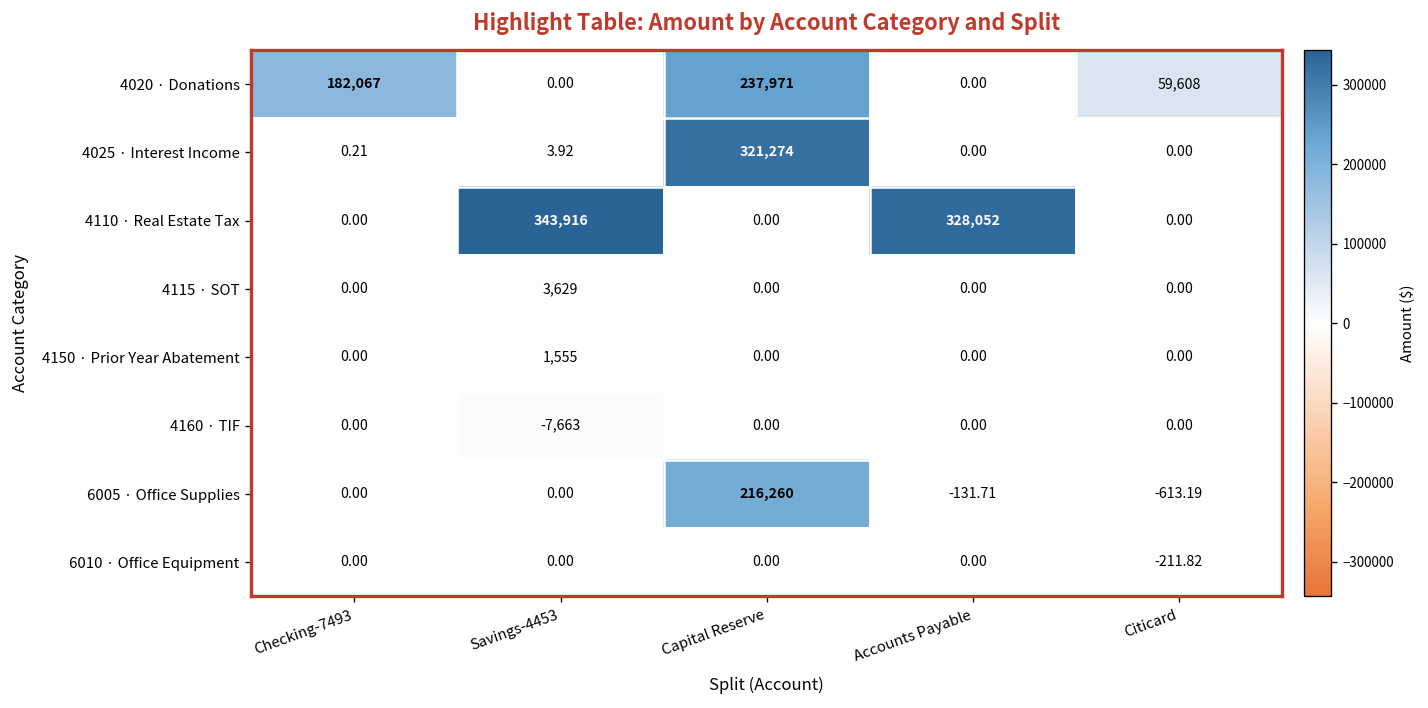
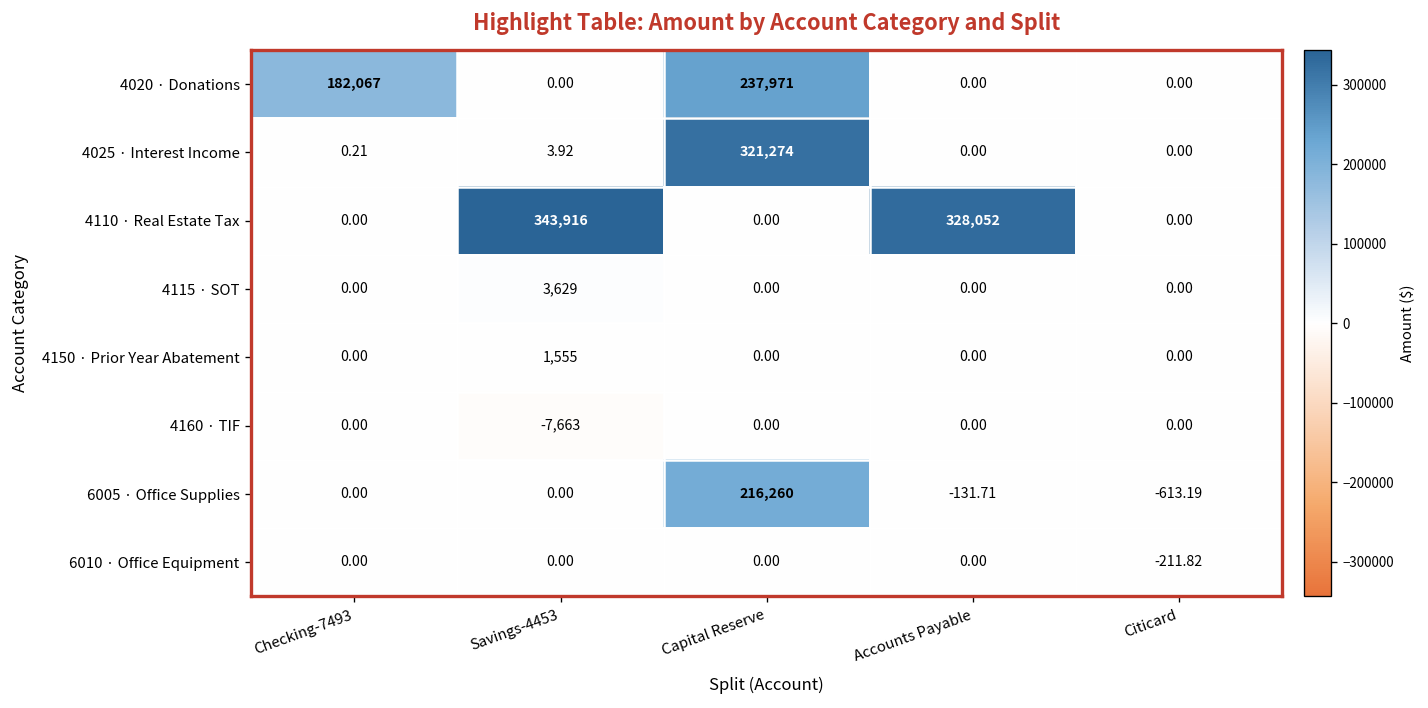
  {
    "4020 · Donations": {
      "Checking-7493": "182,067",
      "Savings-4453": "0.00",
      "Capital Reserve": "237,971",
      "Accounts Payable": "0.00",
-     "Citicard": "59,608"
+     "Citicard": "0.00"
    },
    "4025 · Interest Income": {
      "Checking-7493": "0.21",
      "Savings-4453": "3.92",
      "Capital Reserve": "321,274",
      "Accounts Payable": "0.00",
      "Citicard": "0.00"
    },
    "4110 · Real Estate Tax": {
      "Checking-7493": "0.00",
      "Savings-4453": "343,916",
      "Capital Reserve": "0.00",
      "Accounts Payable": "328,052",
      "Citicard": "0.00"
    },
    "4115 · SOT": {
      "Checking-7493": "0.00",
      "Savings-4453": "3,629",
      "Capital Reserve": "0.00",
      "Accounts Payable": "0.00",
      "Citicard": "0.00"
    },
    "4150 · Prior Year Abatement": {
      "Checking-7493": "0.00",
      "Savings-4453": "1,555",
      "Capital Reserve": "0.00",
      "Accounts Payable": "0.00",
      "Citicard": "0.00"
    },
    "4160 · TIF": {
      "Checking-7493": "0.00",
      "Savings-4453": "-7,663",
      "Capital Reserve": "0.00",
      "Accounts Payable": "0.00",
      "Citicard": "0.00"
    },
    "6005 · Office Supplies": {
      "Checking-7493": "0.00",
      "Savings-4453": "0.00",
      "Capital Reserve": "216,260",
      "Accounts Payable": "-131.71",
      "Citicard": "-613.19"
    },
    "6010 · Office Equipment": {
      "Checking-7493": "0.00",
      "Savings-4453": "0.00",
      "Capital Reserve": "0.00",
      "Accounts Payable": "0.00",
      "Citicard": "-211.82"
    }
  }
